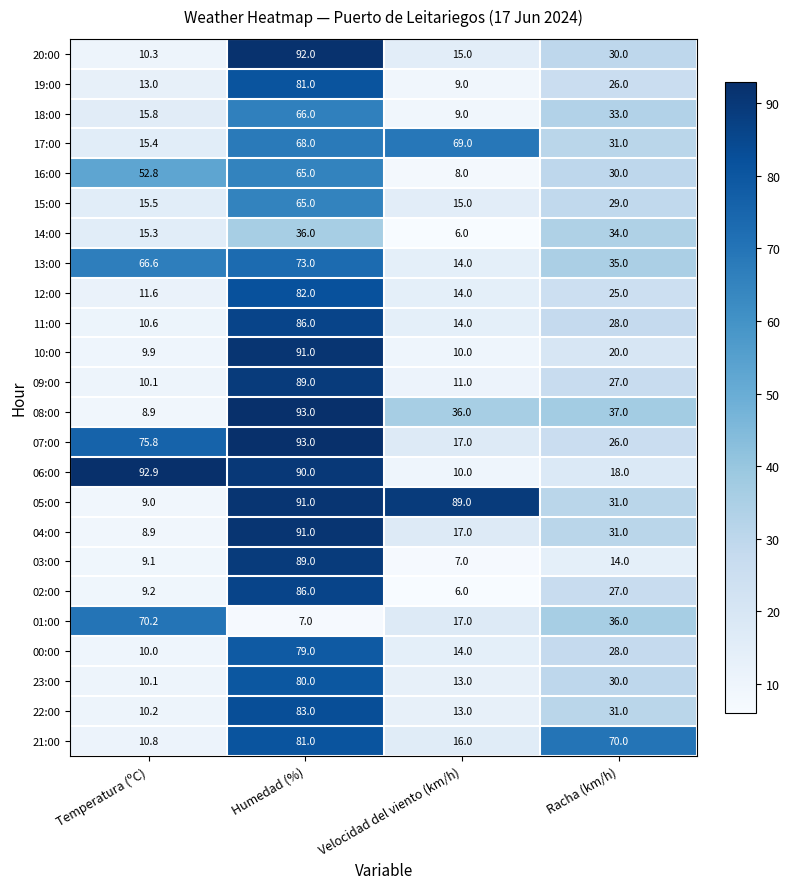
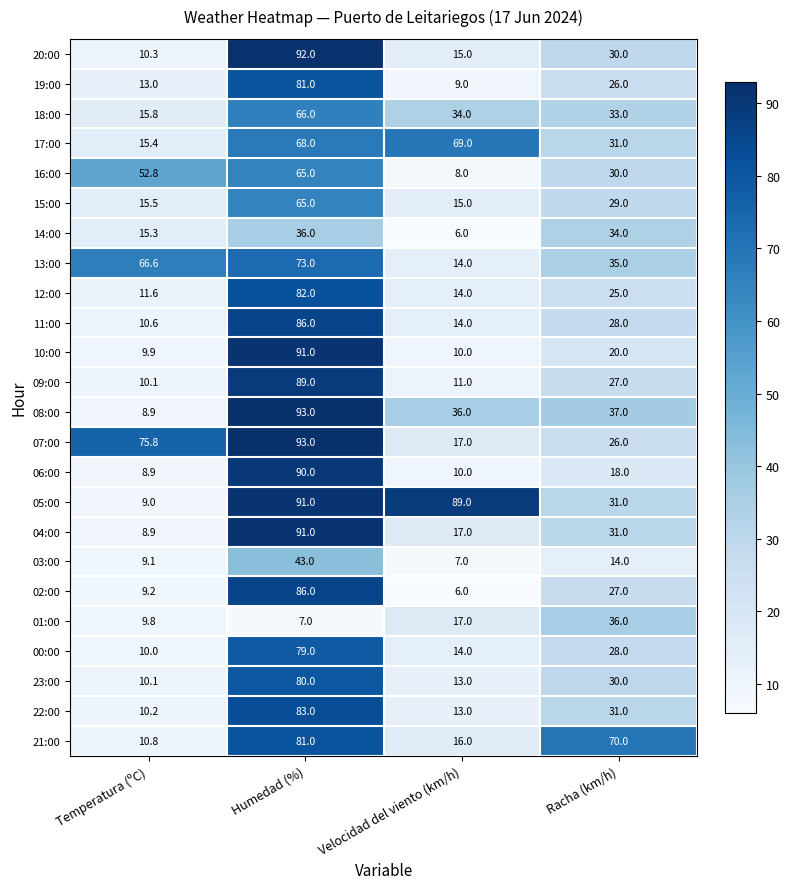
  {
    "20:00": {
      "Temperatura (ºC)": 10.3,
      "Humedad (%)": 92.0,
      "Velocidad del viento (km/h)": 15.0,
      "Racha (km/h)": 30.0
    },
    "19:00": {
      "Temperatura (ºC)": 13.0,
      "Humedad (%)": 81.0,
      "Velocidad del viento (km/h)": 9.0,
      "Racha (km/h)": 26.0
    },
    "18:00": {
      "Temperatura (ºC)": 15.8,
      "Humedad (%)": 66.0,
-     "Velocidad del viento (km/h)": 9.0,
+     "Velocidad del viento (km/h)": 34.0,
      "Racha (km/h)": 33.0
    },
    "17:00": {
      "Temperatura (ºC)": 15.4,
      "Humedad (%)": 68.0,
      "Velocidad del viento (km/h)": 69.0,
      "Racha (km/h)": 31.0
    },
    "16:00": {
      "Temperatura (ºC)": 52.8,
      "Humedad (%)": 65.0,
      "Velocidad del viento (km/h)": 8.0,
      "Racha (km/h)": 30.0
    },
    "15:00": {
      "Temperatura (ºC)": 15.5,
      "Humedad (%)": 65.0,
      "Velocidad del viento (km/h)": 15.0,
      "Racha (km/h)": 29.0
    },
    "14:00": {
      "Temperatura (ºC)": 15.3,
      "Humedad (%)": 36.0,
      "Velocidad del viento (km/h)": 6.0,
      "Racha (km/h)": 34.0
    },
    "13:00": {
      "Temperatura (ºC)": 66.6,
      "Humedad (%)": 73.0,
      "Velocidad del viento (km/h)": 14.0,
      "Racha (km/h)": 35.0
    },
    "12:00": {
      "Temperatura (ºC)": 11.6,
      "Humedad (%)": 82.0,
      "Velocidad del viento (km/h)": 14.0,
      "Racha (km/h)": 25.0
    },
    "11:00": {
      "Temperatura (ºC)": 10.6,
      "Humedad (%)": 86.0,
      "Velocidad del viento (km/h)": 14.0,
      "Racha (km/h)": 28.0
    },
    "10:00": {
      "Temperatura (ºC)": 9.9,
      "Humedad (%)": 91.0,
      "Velocidad del viento (km/h)": 10.0,
      "Racha (km/h)": 20.0
    },
    "09:00": {
      "Temperatura (ºC)": 10.1,
      "Humedad (%)": 89.0,
      "Velocidad del viento (km/h)": 11.0,
      "Racha (km/h)": 27.0
    },
    "08:00": {
      "Temperatura (ºC)": 8.9,
      "Humedad (%)": 93.0,
      "Velocidad del viento (km/h)": 36.0,
      "Racha (km/h)": 37.0
    },
    "07:00": {
      "Temperatura (ºC)": 75.8,
      "Humedad (%)": 93.0,
      "Velocidad del viento (km/h)": 17.0,
      "Racha (km/h)": 26.0
    },
    "06:00": {
-     "Temperatura (ºC)": 92.9,
+     "Temperatura (ºC)": 8.9,
      "Humedad (%)": 90.0,
      "Velocidad del viento (km/h)": 10.0,
      "Racha (km/h)": 18.0
    },
    "05:00": {
      "Temperatura (ºC)": 9.0,
      "Humedad (%)": 91.0,
      "Velocidad del viento (km/h)": 89.0,
      "Racha (km/h)": 31.0
    },
    "04:00": {
      "Temperatura (ºC)": 8.9,
      "Humedad (%)": 91.0,
      "Velocidad del viento (km/h)": 17.0,
      "Racha (km/h)": 31.0
    },
    "03:00": {
      "Temperatura (ºC)": 9.1,
-     "Humedad (%)": 89.0,
+     "Humedad (%)": 43.0,
      "Velocidad del viento (km/h)": 7.0,
      "Racha (km/h)": 14.0
    },
    "02:00": {
      "Temperatura (ºC)": 9.2,
      "Humedad (%)": 86.0,
      "Velocidad del viento (km/h)": 6.0,
      "Racha (km/h)": 27.0
    },
    "01:00": {
-     "Temperatura (ºC)": 70.2,
+     "Temperatura (ºC)": 9.8,
      "Humedad (%)": 7.0,
      "Velocidad del viento (km/h)": 17.0,
      "Racha (km/h)": 36.0
    },
    "00:00": {
      "Temperatura (ºC)": 10.0,
      "Humedad (%)": 79.0,
      "Velocidad del viento (km/h)": 14.0,
      "Racha (km/h)": 28.0
    },
    "23:00": {
      "Temperatura (ºC)": 10.1,
      "Humedad (%)": 80.0,
      "Velocidad del viento (km/h)": 13.0,
      "Racha (km/h)": 30.0
    },
    "22:00": {
      "Temperatura (ºC)": 10.2,
      "Humedad (%)": 83.0,
      "Velocidad del viento (km/h)": 13.0,
      "Racha (km/h)": 31.0
    },
    "21:00": {
      "Temperatura (ºC)": 10.8,
      "Humedad (%)": 81.0,
      "Velocidad del viento (km/h)": 16.0,
      "Racha (km/h)": 70.0
    }
  }
